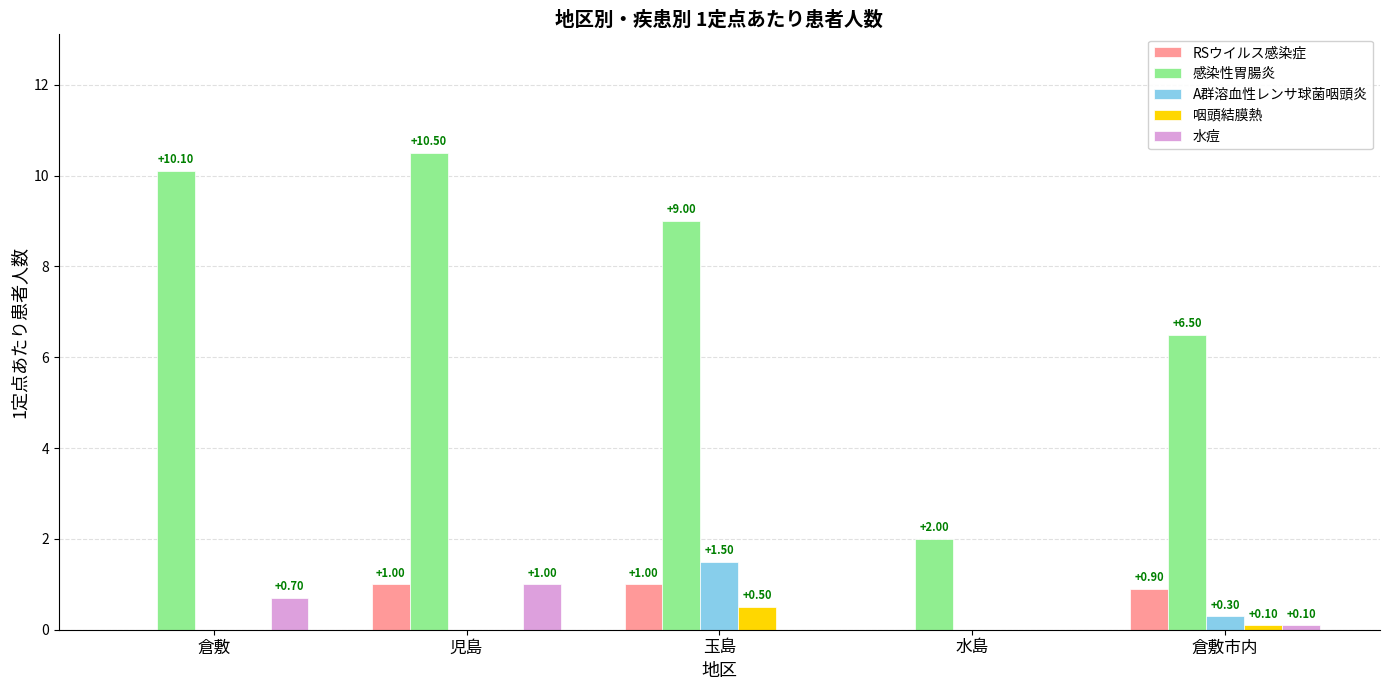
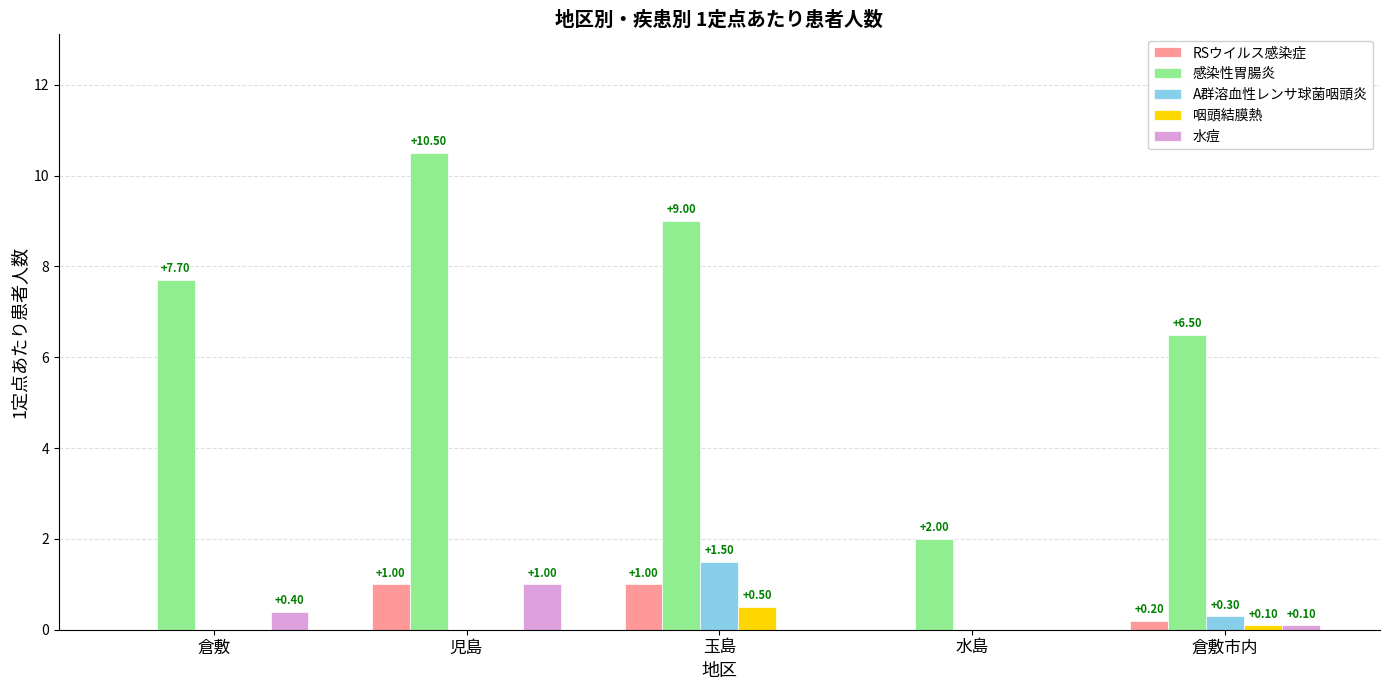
  {
    "RSウイルス感染症": {
      "児島": "+1.00",
      "玉島": "+1.00",
-     "倉敷市内": "+0.90"
+     "倉敷市内": "+0.20"
    },
    "感染性胃腸炎": {
-     "倉敷": "+10.10",
+     "倉敷": "+7.70",
      "児島": "+10.50",
      "玉島": "+9.00",
      "水島": "+2.00",
      "倉敷市内": "+6.50"
    },
    "A群溶血性レンサ球菌咽頭炎": {
      "玉島": "+1.50",
      "倉敷市内": "+0.30"
    },
    "咽頭結膜熱": {
      "玉島": "+0.50",
      "倉敷市内": "+0.10"
    },
    "水痘": {
-     "倉敷": "+0.70",
+     "倉敷": "+0.40",
      "児島": "+1.00",
      "倉敷市内": "+0.10"
    }
  }
